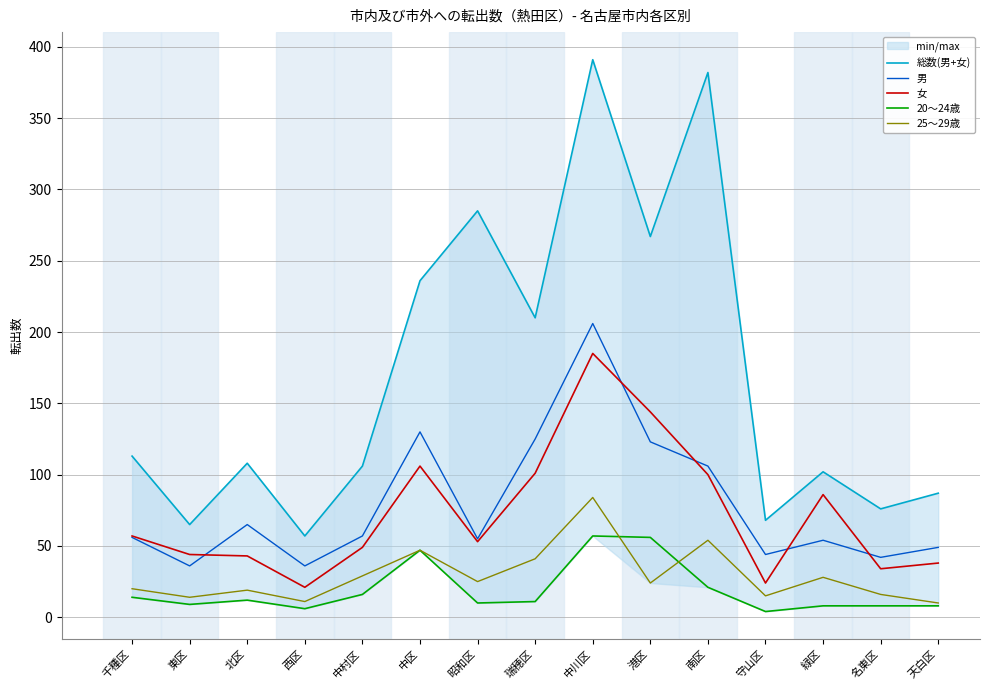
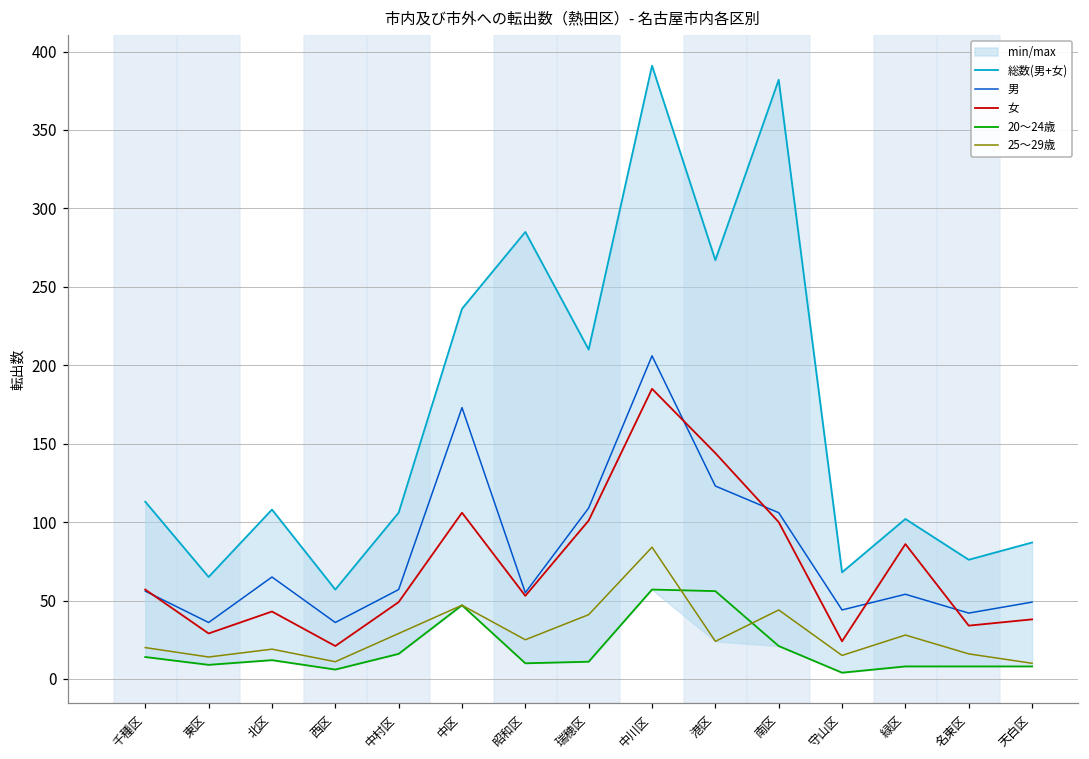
  {
    "min/max": {
      "千種区": 113,
      "東区": 65,
      "北区": 108,
      "西区": 57,
      "中村区": 106,
      "中区": 236,
      "昭和区": 285,
      "瑞穂区": 210,
      "中川区": 391,
      "港区": 267,
      "南区": 382,
      "守山区": 68,
      "緑区": 102,
      "名東区": 76,
      "天白区": 87
    },
    "男": {
      "東区": 36,
      "北区": 65,
      "西区": 36,
      "中村区": 57,
-     "中区": 130,
+     "中区": 173,
      "昭和区": 55,
-     "瑞穂区": 125,
+     "瑞穂区": 109,
      "中川区": 206,
      "港区": 123,
      "南区": 106,
      "守山区": 44,
      "緑区": 54,
      "名東区": 42,
      "天白区": 49
    },
    "女": {
-     "東区": 44,
+     "東区": 29,
      "北区": 43,
      "西区": 21,
      "中村区": 49,
      "中区": 106,
      "昭和区": 53,
      "瑞穂区": 101,
      "中川区": 185,
      "港区": 144,
      "南区": 100,
      "守山区": 24,
      "緑区": 86,
      "名東区": 34,
      "天白区": 38
    },
    "20～24歳": {
      "千種区": 14,
      "東区": 9,
      "北区": 12,
      "西区": 6,
      "中村区": 16,
      "昭和区": 10,
      "瑞穂区": 11,
      "中川区": 57,
      "港区": 56,
      "南区": 21,
      "守山区": 4,
      "緑区": 8,
      "名東区": 8,
      "天白区": 8
    },
    "25～29歳": {
      "千種区": 20,
      "東区": 14,
      "北区": 19,
      "西区": 11,
      "中村区": 29,
      "昭和区": 25,
      "瑞穂区": 41,
      "中川区": 84,
      "港区": 24,
-     "南区": 54,
+     "南区": 44,
      "守山区": 15,
      "緑区": 28,
      "名東区": 16,
      "天白区": 10
    }
  }
